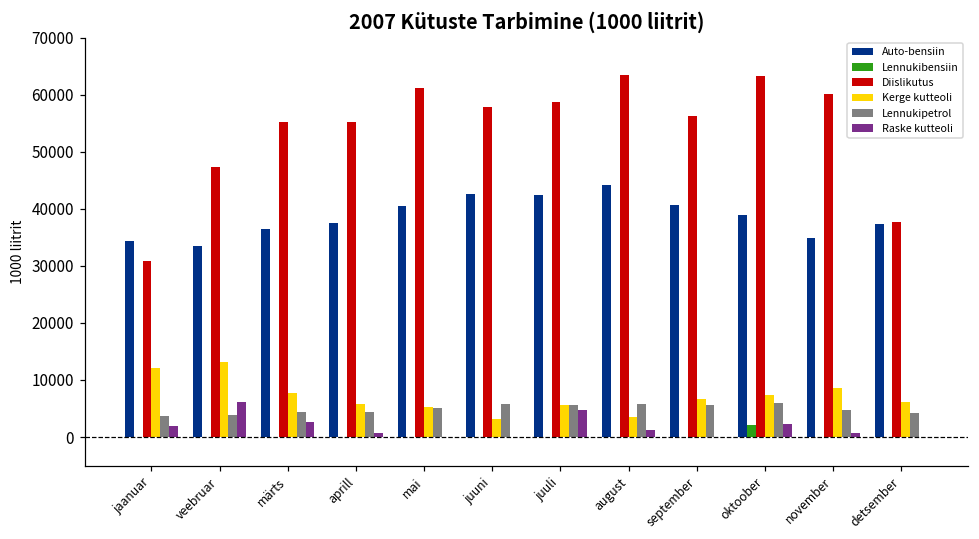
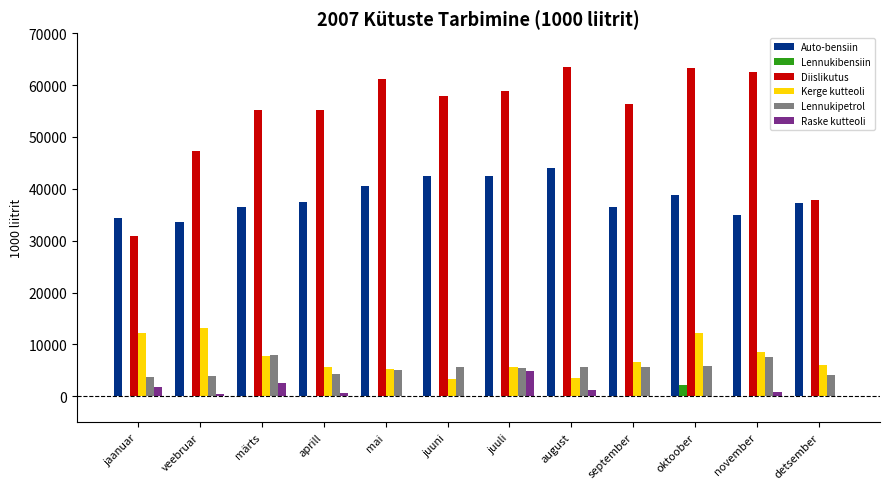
  {
    "Auto-bensiin": {
      "jaanuar": 34000,
      "veebruar": 34000,
      "märts": 36000,
      "aprill": 38000,
      "mai": 40000,
      "juuni": 43000,
      "juuli": 42000,
      "august": 44000,
-     "september": 41000,
+     "september": 37000,
      "oktoober": 39000,
      "november": 35000,
      "detsember": 37000
    },
    "Lennukibensiin": {
      "oktoober": 2000
    },
    "Diislikutus": {
      "jaanuar": 31000,
      "veebruar": 47000,
      "märts": 55000,
      "aprill": 55000,
      "mai": 61000,
      "juuni": 58000,
      "juuli": 59000,
      "august": 64000,
      "september": 56000,
      "oktoober": 63000,
-     "november": 60000,
+     "november": 63000,
      "detsember": 38000
    },
    "Kerge kutteoli": {
      "jaanuar": 12000,
      "veebruar": 13000,
      "märts": 8000,
      "aprill": 6000,
      "mai": 5000,
      "juuni": 3000,
      "juuli": 6000,
      "august": 4000,
      "september": 7000,
-     "oktoober": 7000,
+     "oktoober": 12000,
      "november": 9000,
      "detsember": 6000
    },
    "Lennukipetrol": {
      "jaanuar": 4000,
      "veebruar": 4000,
-     "märts": 4000,
+     "märts": 8000,
      "aprill": 4000,
      "mai": 5000,
      "juuni": 6000,
      "juuli": 6000,
      "august": 6000,
      "september": 6000,
      "oktoober": 6000,
-     "november": 5000,
+     "november": 7000,
      "detsember": 4000
    },
    "Raske kutteoli": {
      "jaanuar": 2000,
-     "veebruar": 6000,
+     "veebruar": 1000,
      "märts": 3000,
      "aprill": 1000,
      "mai": 0,
      "juuni": 0,
      "juuli": 5000,
      "august": 1000,
-     "oktoober": 2000,
+     "oktoober": 0,
      "november": 1000,
      "detsember": 0
    }
  }
